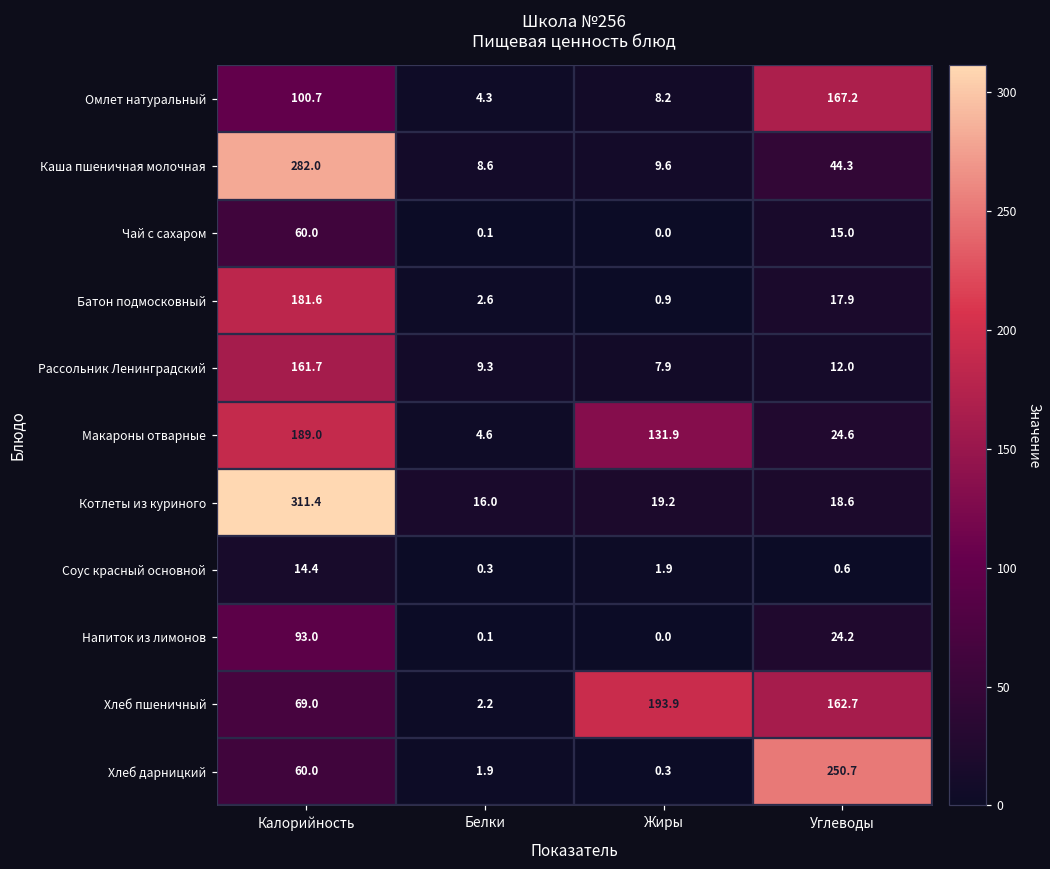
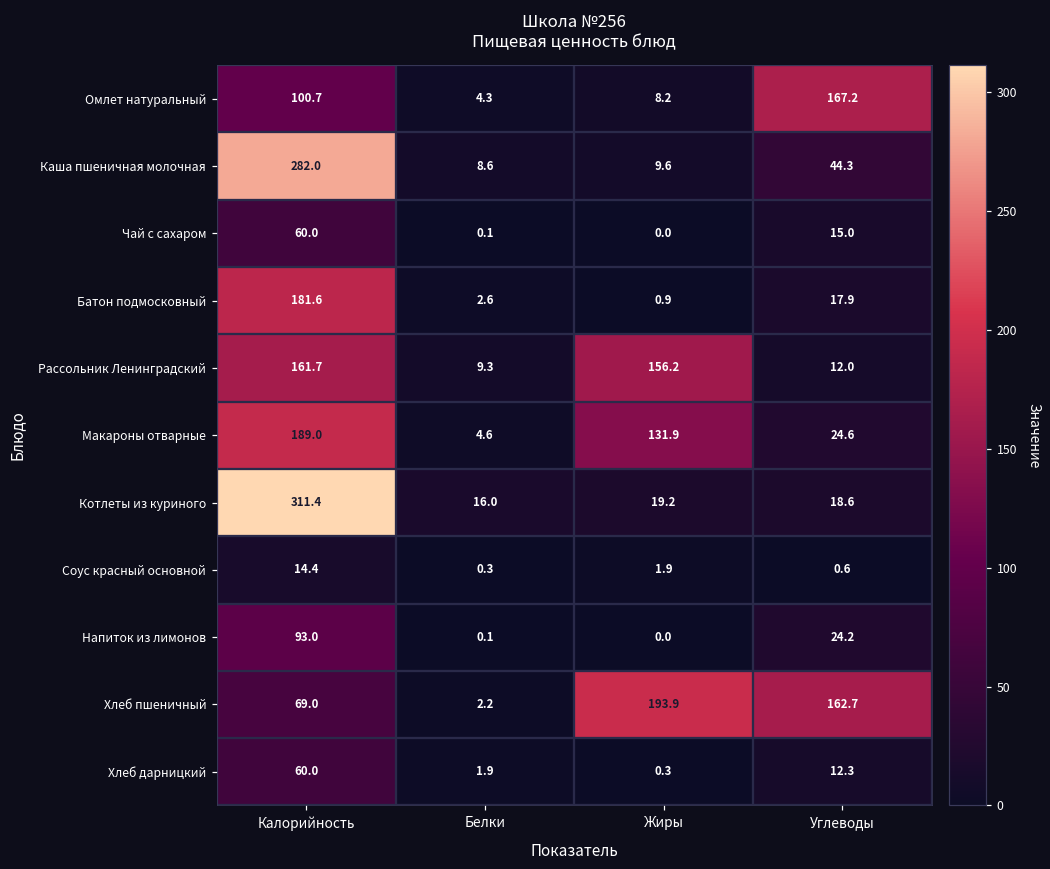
  {
    "Омлет натуральный": {
      "Калорийность": 100.7,
      "Белки": 4.3,
      "Жиры": 8.2,
      "Углеводы": 167.2
    },
    "Каша пшеничная молочная": {
      "Калорийность": 282.0,
      "Белки": 8.6,
      "Жиры": 9.6,
      "Углеводы": 44.3
    },
    "Чай с сахаром": {
      "Калорийность": 60.0,
      "Белки": 0.1,
      "Жиры": 0.0,
      "Углеводы": 15.0
    },
    "Батон подмосковный": {
      "Калорийность": 181.6,
      "Белки": 2.6,
      "Жиры": 0.9,
      "Углеводы": 17.9
    },
    "Рассольник Ленинградский": {
      "Калорийность": 161.7,
      "Белки": 9.3,
-     "Жиры": 7.9,
+     "Жиры": 156.2,
      "Углеводы": 12.0
    },
    "Макароны отварные": {
      "Калорийность": 189.0,
      "Белки": 4.6,
      "Жиры": 131.9,
      "Углеводы": 24.6
    },
    "Котлеты из куриного": {
      "Калорийность": 311.4,
      "Белки": 16.0,
      "Жиры": 19.2,
      "Углеводы": 18.6
    },
    "Соус красный основной": {
      "Калорийность": 14.4,
      "Белки": 0.3,
      "Жиры": 1.9,
      "Углеводы": 0.6
    },
    "Напиток из лимонов": {
      "Калорийность": 93.0,
      "Белки": 0.1,
      "Жиры": 0.0,
      "Углеводы": 24.2
    },
    "Хлеб пшеничный": {
      "Калорийность": 69.0,
      "Белки": 2.2,
      "Жиры": 193.9,
      "Углеводы": 162.7
    },
    "Хлеб дарницкий": {
      "Калорийность": 60.0,
      "Белки": 1.9,
      "Жиры": 0.3,
-     "Углеводы": 250.7
+     "Углеводы": 12.3
    }
  }
